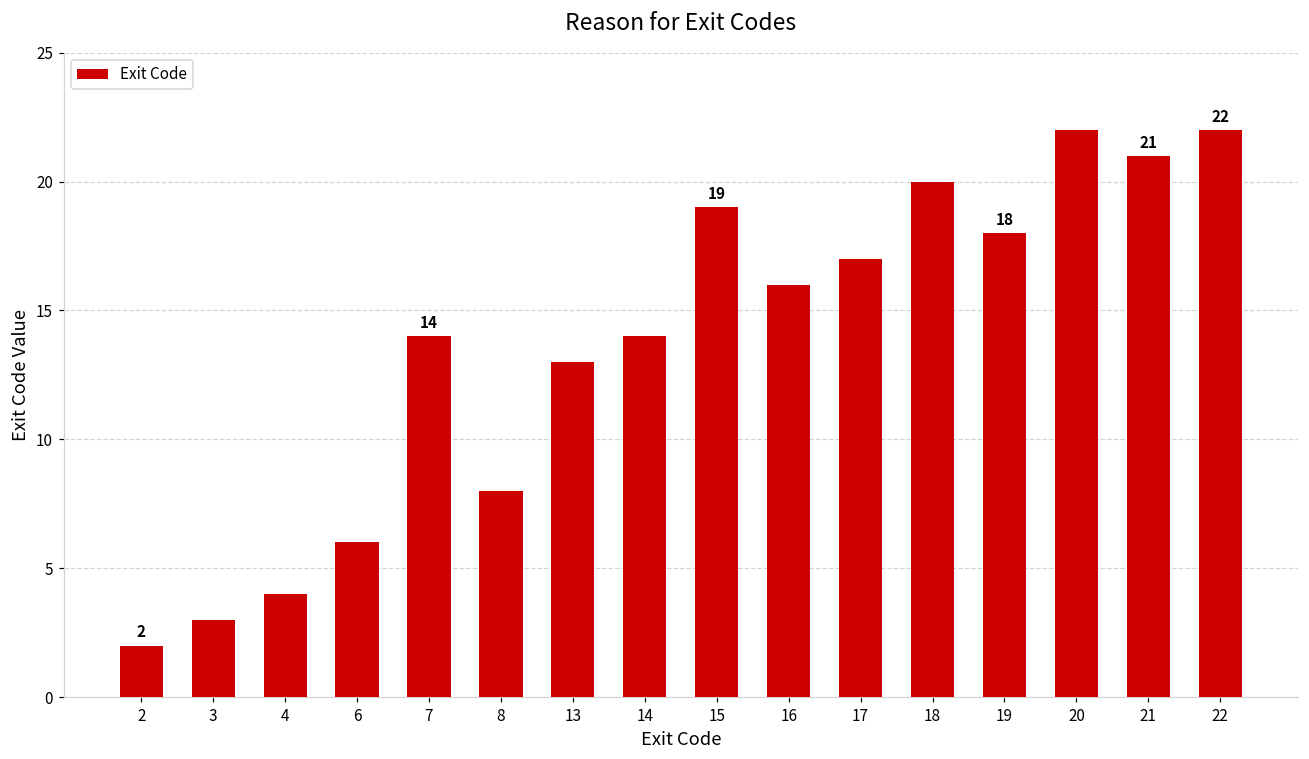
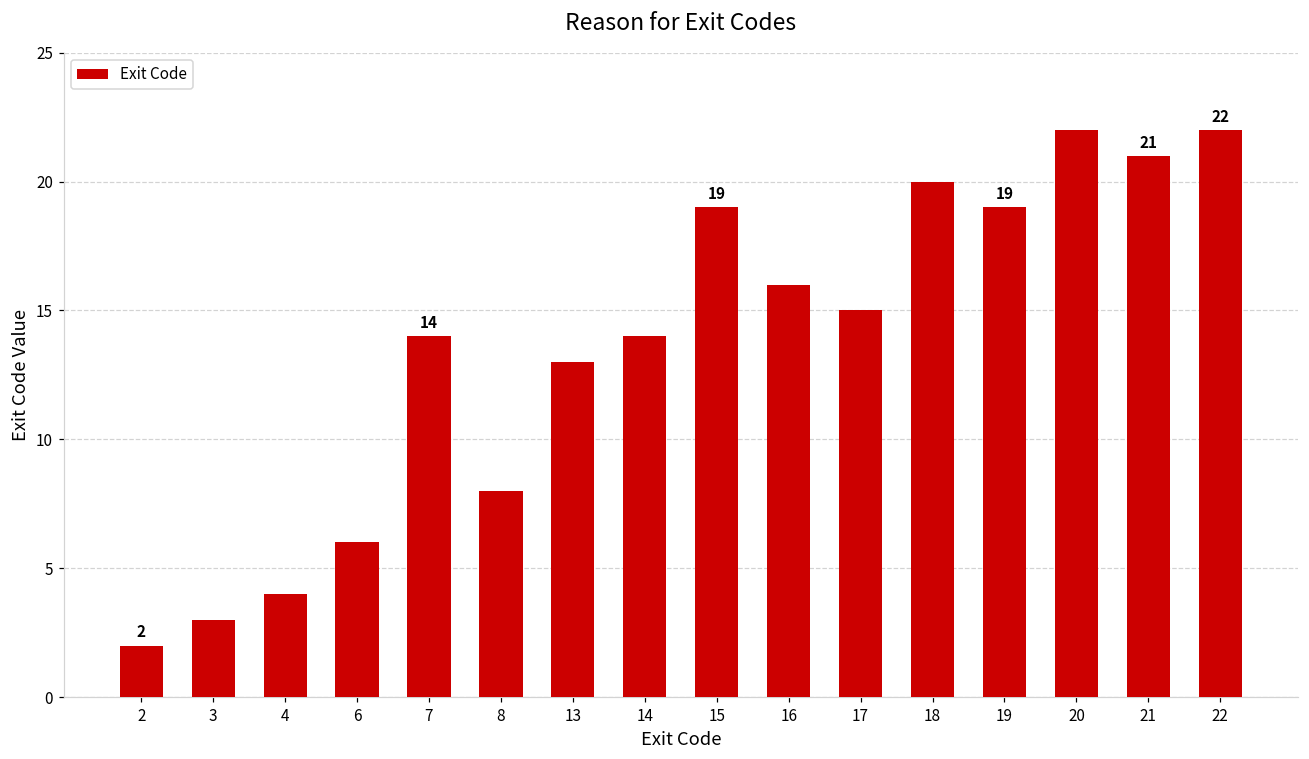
  {
    "2": 2,
    "7": 14,
    "15": 19,
-   "17": 17,
-   "19": 18,
+   "17": 15,
+   "19": 19,
    "21": 21,
    "22": 22
  }
